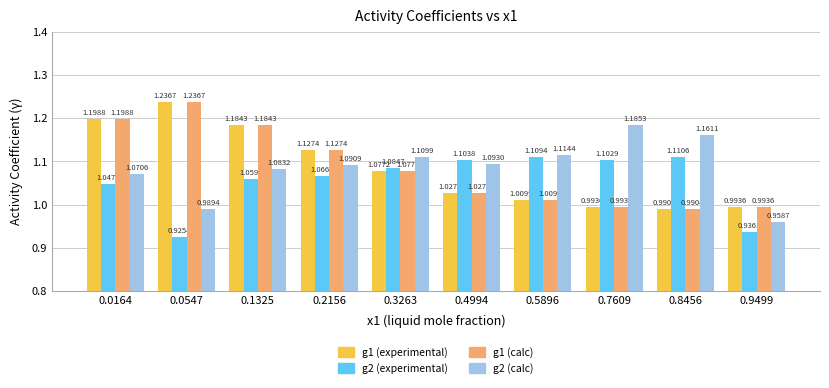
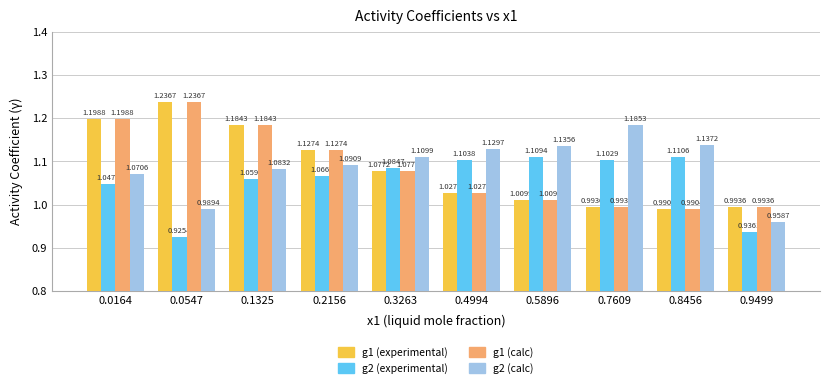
  {
    "g2 (experimental)": {
      "0.0164": 1.0472,
      "0.0547": 0.9254,
      "0.1325": 1.0591,
      "0.2156": 1.0664,
      "0.4994": 1.1038,
      "0.5896": 1.1094,
      "0.7609": 1.1029,
      "0.8456": 1.1106,
      "0.9499": 0.9361
    },
    "g2 (calc)": {
      "0.0164": 1.0706,
      "0.0547": 0.9894,
      "0.1325": 1.0832,
      "0.2156": 1.0909,
      "0.3263": 1.1099,
-     "0.4994": 1.0930,
-     "0.5896": 1.1144,
+     "0.4994": 1.1297,
+     "0.5896": 1.1356,
      "0.7609": 1.1853,
-     "0.8456": 1.1611,
+     "0.8456": 1.1372,
      "0.9499": 0.9587
    }
  }
